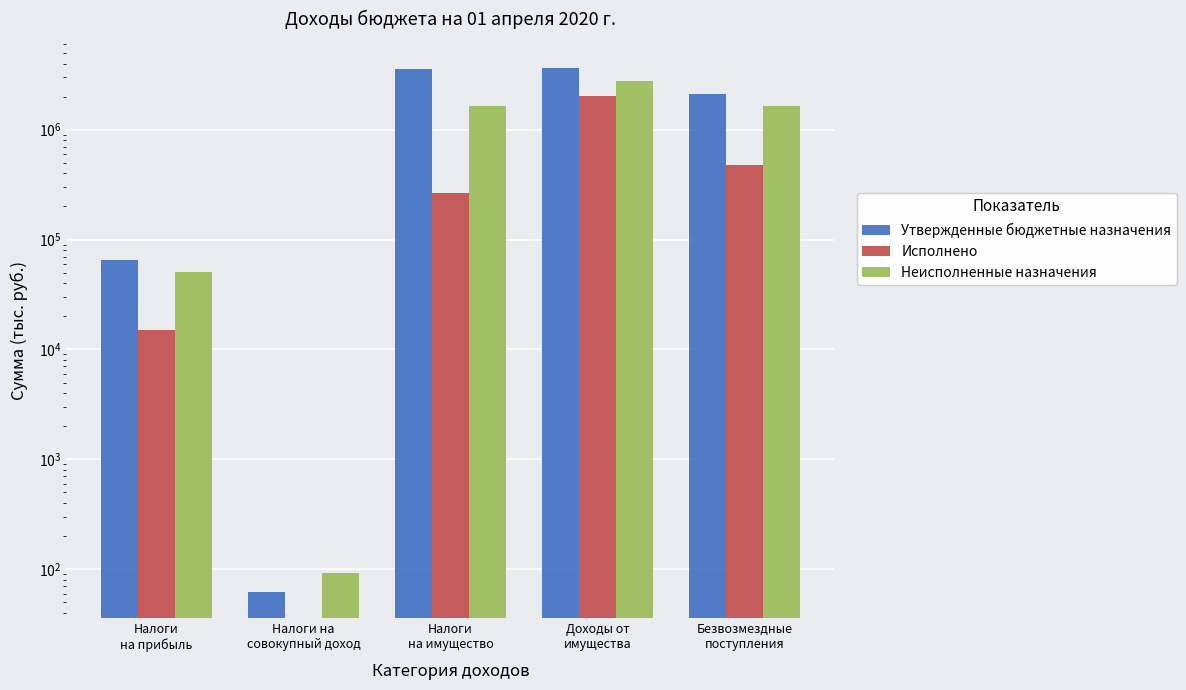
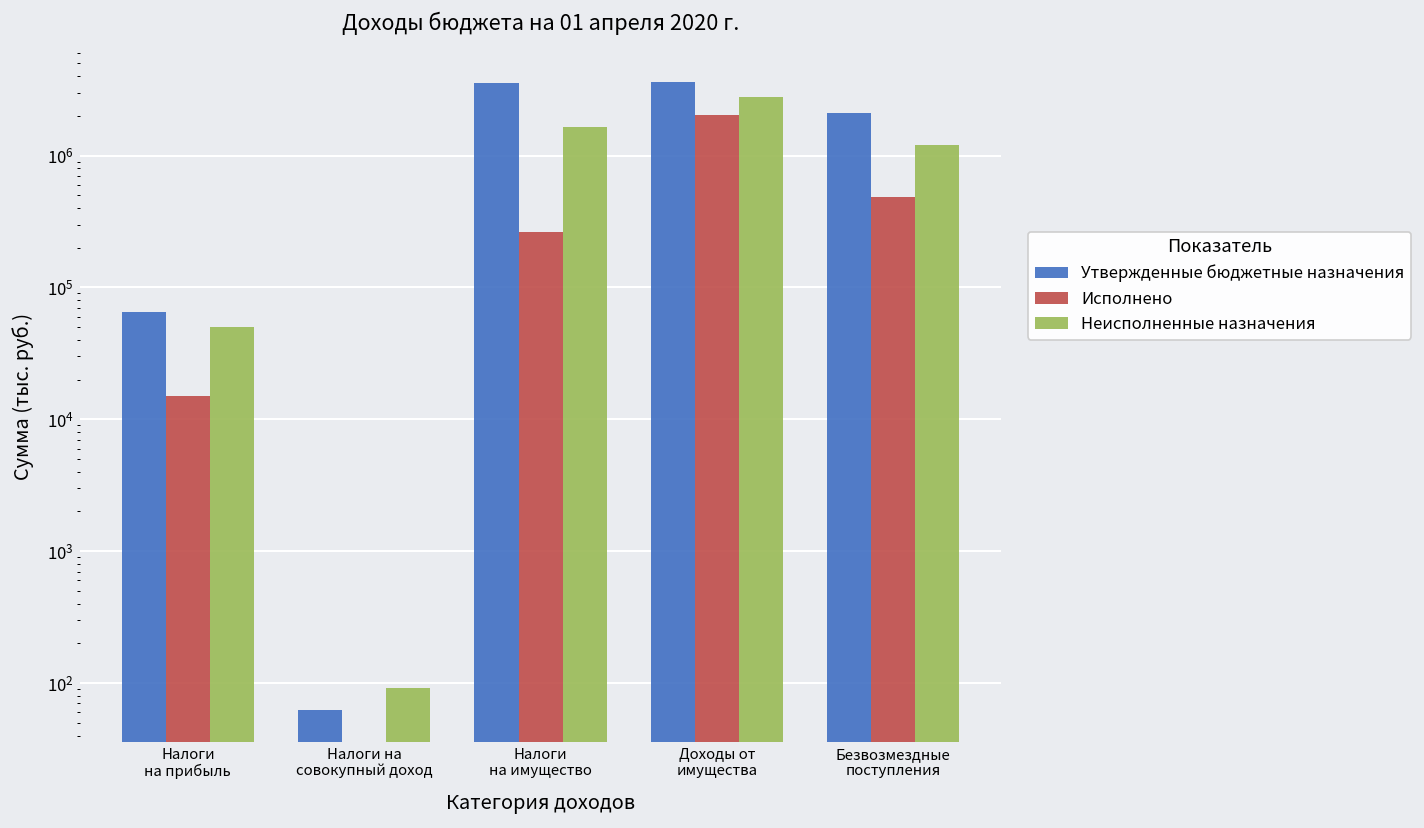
  {
    "Утвержденные бюджетные назначения": {
      "Налоги на прибыль": 70000,
      "Налоги на совокупный доход": 60,
      "Налоги на имущество": 3600000,
      "Доходы от имущества": 3600000,
      "Безвозмездные поступления": 2100000
    },
    "Исполнено": {
      "Налоги на прибыль": 15000,
      "Налоги на имущество": 260000,
      "Доходы от имущества": 2000000,
      "Безвозмездные поступления": 500000
    },
    "Неисполненные назначения": {
      "Налоги на прибыль": 50000,
      "Налоги на совокупный доход": 90,
      "Налоги на имущество": 1600000,
      "Доходы от имущества": 2800000,
-     "Безвозмездные поступления": 1600000
+     "Безвозмездные поступления": 1200000
    }
  }
